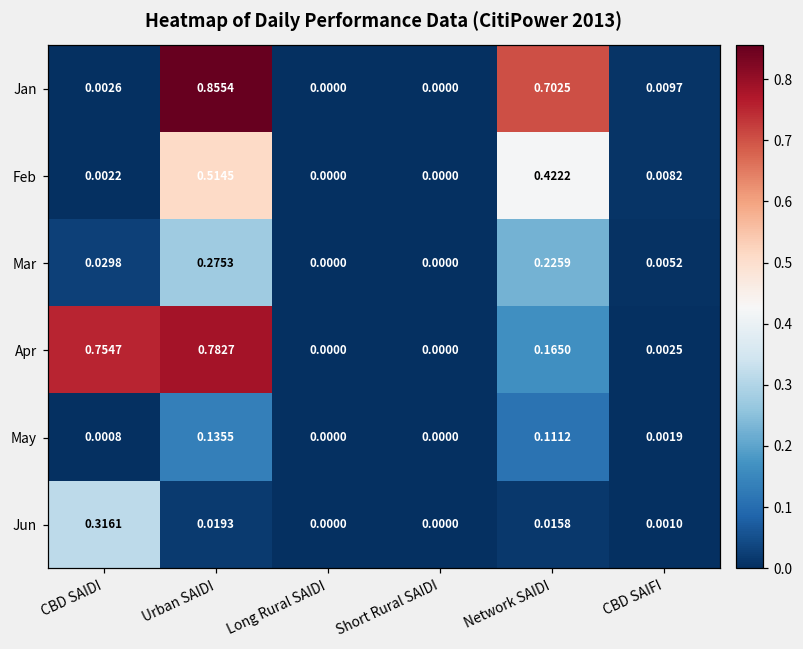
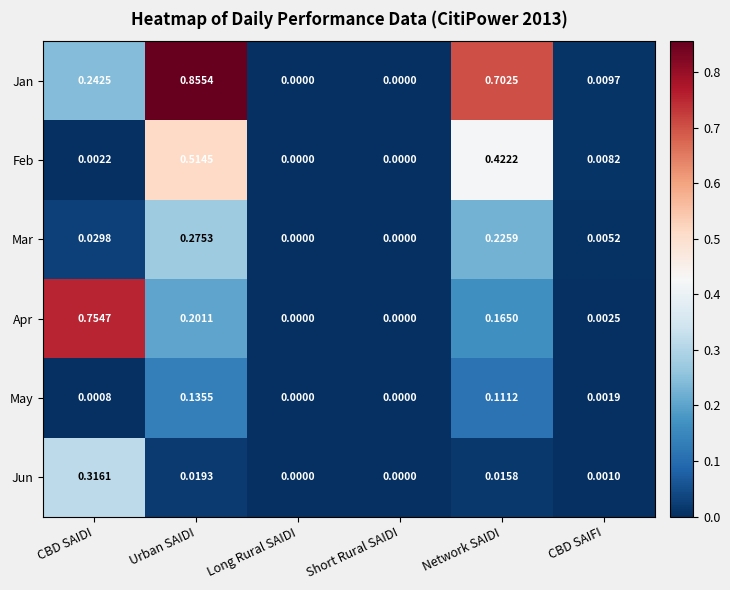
  {
    "Jan": {
-     "CBD SAIDI": 0.0026,
+     "CBD SAIDI": 0.2425,
      "Urban SAIDI": 0.8554,
      "Long Rural SAIDI": 0.0000,
      "Short Rural SAIDI": 0.0000,
      "Network SAIDI": 0.7025,
      "CBD SAIFI": 0.0097
    },
    "Feb": {
      "CBD SAIDI": 0.0022,
      "Urban SAIDI": 0.5145,
      "Long Rural SAIDI": 0.0000,
      "Short Rural SAIDI": 0.0000,
      "Network SAIDI": 0.4222,
      "CBD SAIFI": 0.0082
    },
    "Mar": {
      "CBD SAIDI": 0.0298,
      "Urban SAIDI": 0.2753,
      "Long Rural SAIDI": 0.0000,
      "Short Rural SAIDI": 0.0000,
      "Network SAIDI": 0.2259,
      "CBD SAIFI": 0.0052
    },
    "Apr": {
      "CBD SAIDI": 0.7547,
-     "Urban SAIDI": 0.7827,
+     "Urban SAIDI": 0.2011,
      "Long Rural SAIDI": 0.0000,
      "Short Rural SAIDI": 0.0000,
      "Network SAIDI": 0.1650,
      "CBD SAIFI": 0.0025
    },
    "May": {
      "CBD SAIDI": 0.0008,
      "Urban SAIDI": 0.1355,
      "Long Rural SAIDI": 0.0000,
      "Short Rural SAIDI": 0.0000,
      "Network SAIDI": 0.1112,
      "CBD SAIFI": 0.0019
    },
    "Jun": {
      "CBD SAIDI": 0.3161,
      "Urban SAIDI": 0.0193,
      "Long Rural SAIDI": 0.0000,
      "Short Rural SAIDI": 0.0000,
      "Network SAIDI": 0.0158,
      "CBD SAIFI": 0.0010
    }
  }
